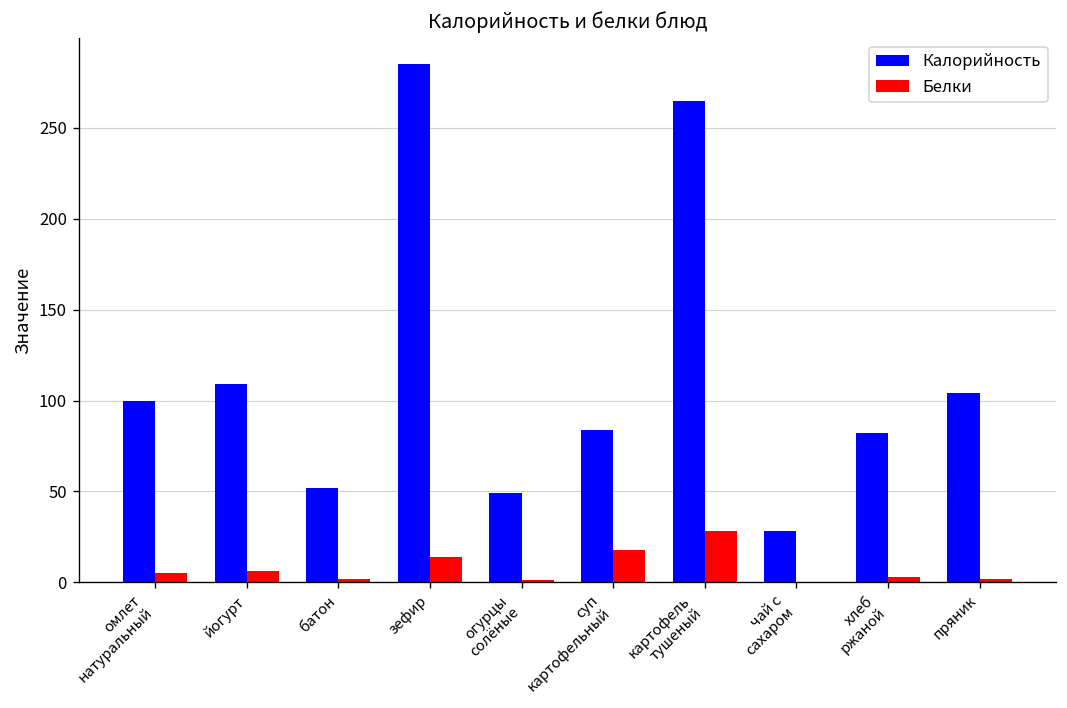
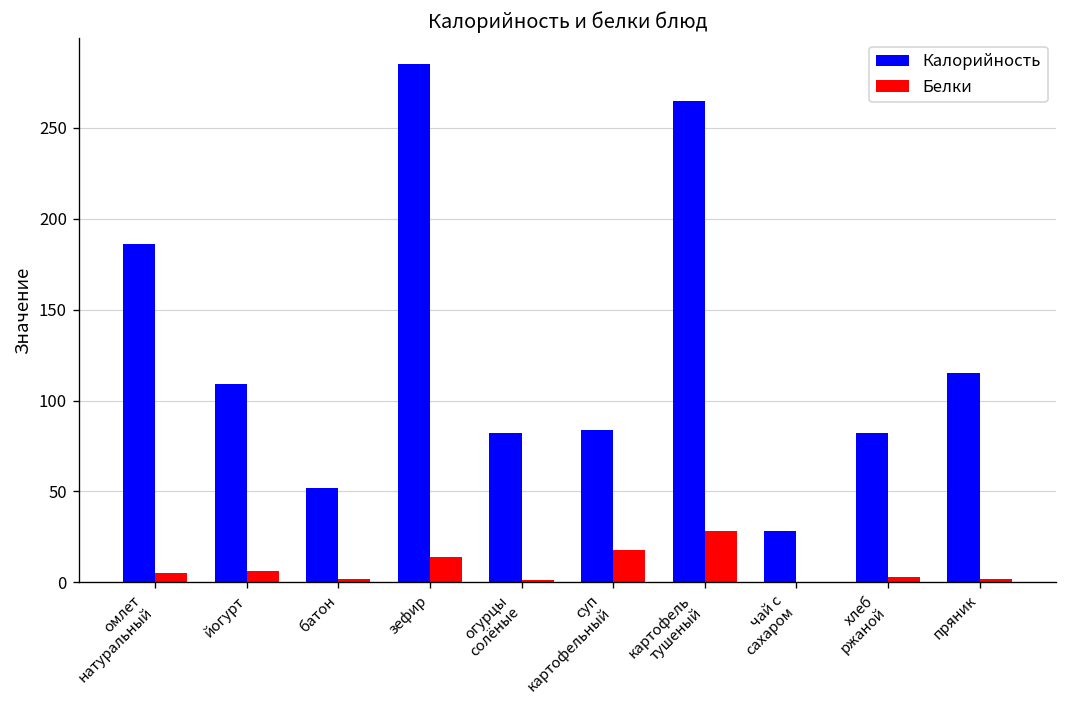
  {
    "Калорийность": {
-     "омлет натуральный": 100,
+     "омлет натуральный": 186,
      "йогурт": 109,
      "батон": 52,
      "зефир": 285,
-     "огурцы солёные": 49,
+     "огурцы солёные": 82,
      "суп картофельный": 84,
      "картофель тушеный": 265,
      "чай с сахаром": 28,
      "хлеб ржаной": 82,
-     "пряник": 104
+     "пряник": 115
    },
    "Белки": {
      "омлет натуральный": 5,
      "йогурт": 6,
      "батон": 2,
      "зефир": 14,
      "суп картофельный": 18,
      "картофель тушеный": 28,
      "чай с сахаром": 0,
      "хлеб ржаной": 3,
      "пряник": 2
    }
  }
